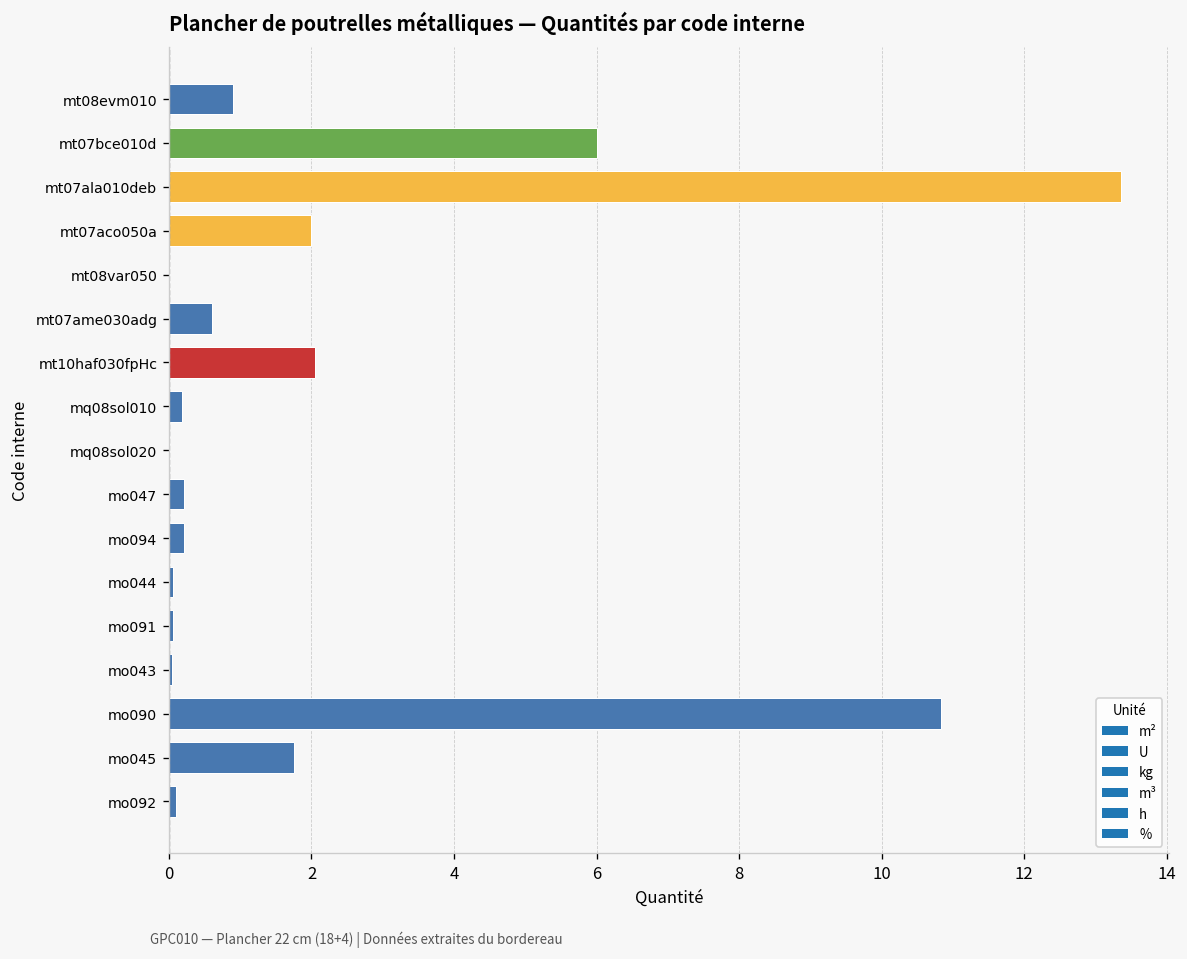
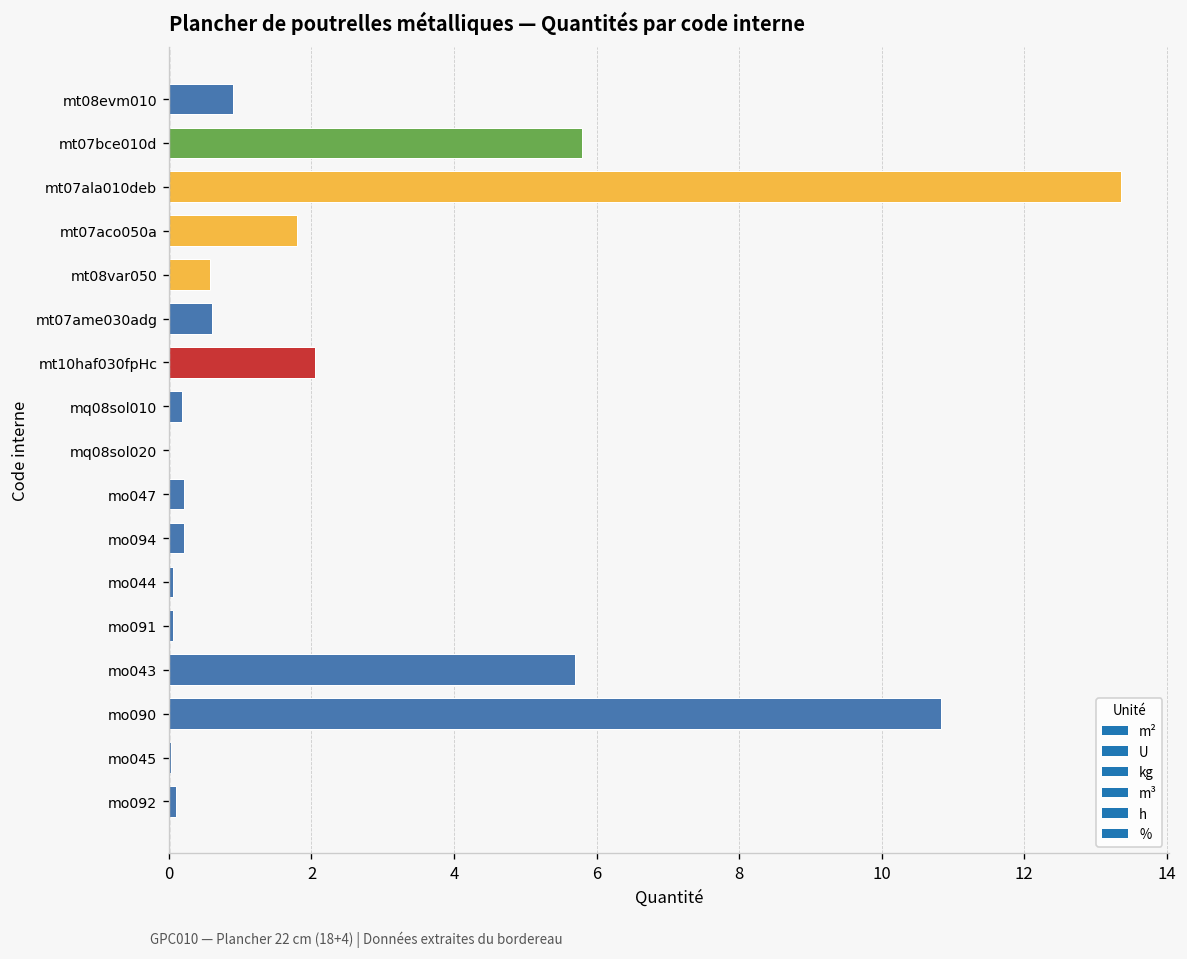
  {
    "mt08evm010": 0.9,
-   "mt07bce010d": 6.0,
+   "mt07bce010d": 5.8,
    "mt07ala010deb": 13.4,
-   "mt07aco050a": 2.0,
-   "mt08var050": 0.0,
+   "mt07aco050a": 1.8,
+   "mt08var050": 0.6,
    "mt07ame030adg": 0.6,
    "mt10haf030fpHc": 2.1,
    "mq08sol010": 0.2,
    "mo047": 0.2,
    "mo094": 0.2,
    "mo044": 0.1,
    "mo091": 0.1,
-   "mo043": 0.0,
+   "mo043": 5.7,
    "mo090": 10.8,
-   "mo045": 1.8,
+   "mo045": 0.0,
    "mo092": 0.1
  }
